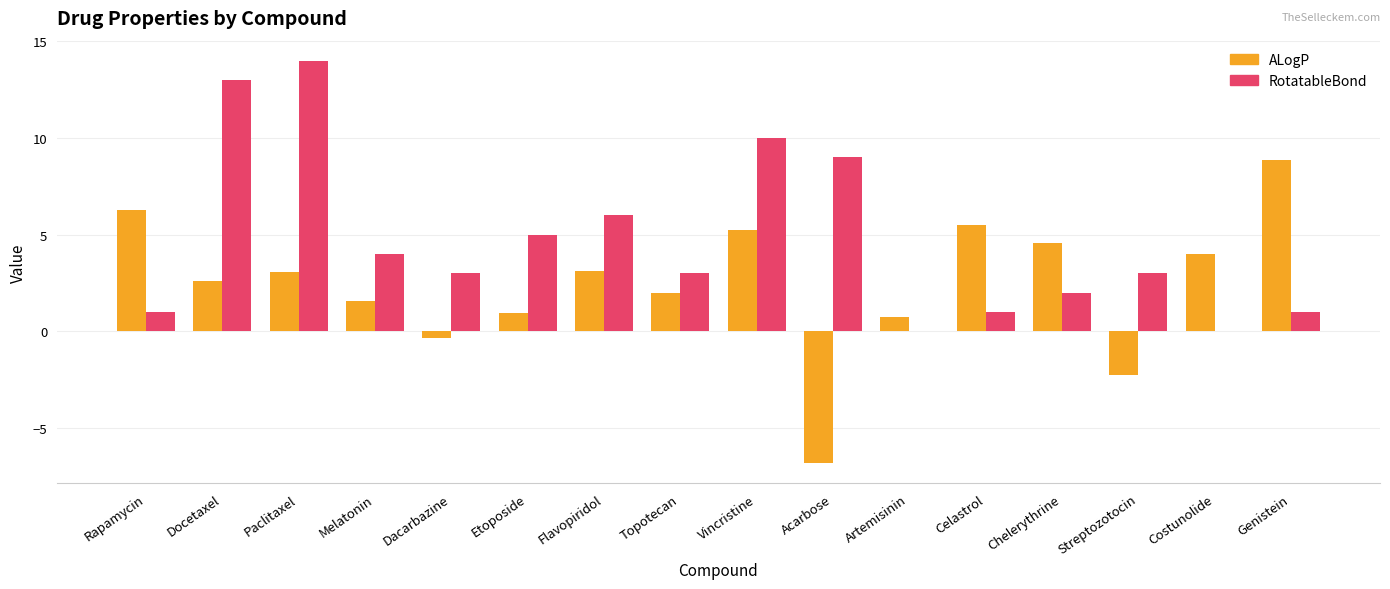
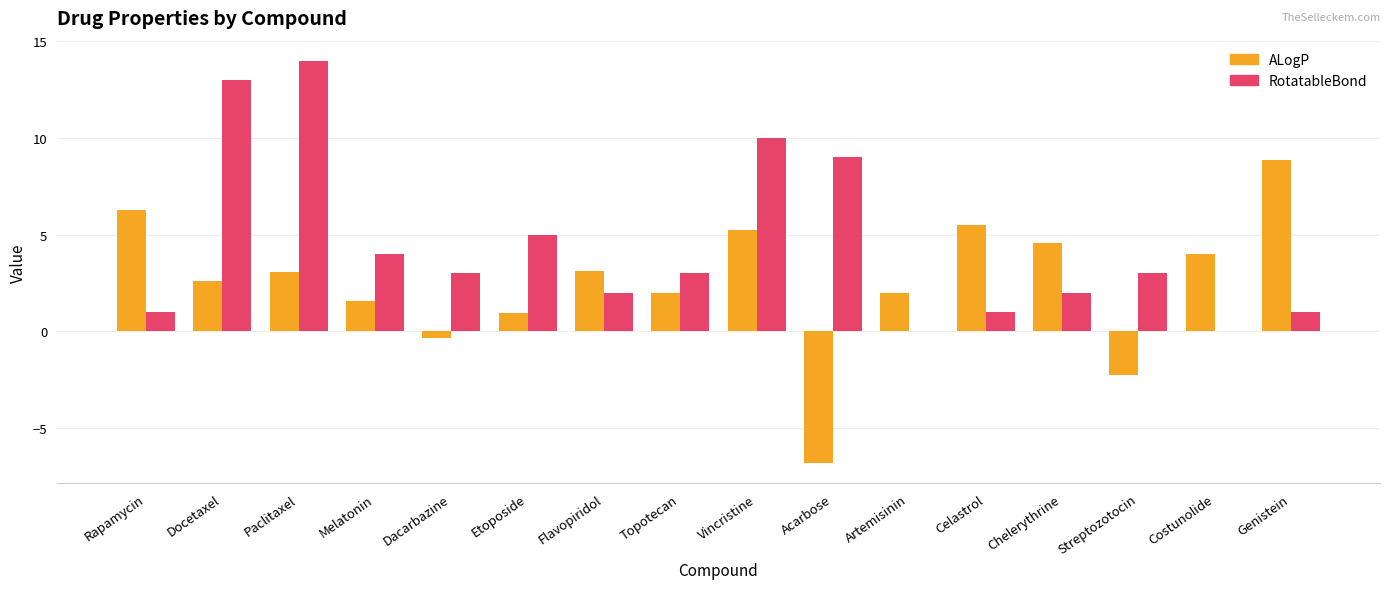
  {
    "ALogP": {
      "Rapamycin": 6.3,
      "Docetaxel": 2.6,
      "Paclitaxel": 3.1,
      "Melatonin": 1.6,
      "Dacarbazine": -0.3,
      "Etoposide": 0.9,
      "Flavopiridol": 3.1,
      "Topotecan": 2.0,
      "Vincristine": 5.3,
      "Acarbose": -6.8,
-     "Artemisinin": 0.8,
+     "Artemisinin": 2.0,
      "Celastrol": 5.5,
      "Chelerythrine": 4.6,
      "Streptozotocin": -2.3,
      "Costunolide": 4.0,
      "Genistein": 8.9
    },
    "RotatableBond": {
      "Rapamycin": 1,
      "Docetaxel": 13,
      "Paclitaxel": 14,
      "Melatonin": 4,
      "Dacarbazine": 3,
      "Etoposide": 5,
-     "Flavopiridol": 6,
+     "Flavopiridol": 2,
      "Topotecan": 3,
      "Vincristine": 10,
      "Acarbose": 9,
      "Artemisinin": 0,
      "Celastrol": 1,
      "Chelerythrine": 2,
      "Streptozotocin": 3,
      "Costunolide": 0,
      "Genistein": 1
    }
  }
